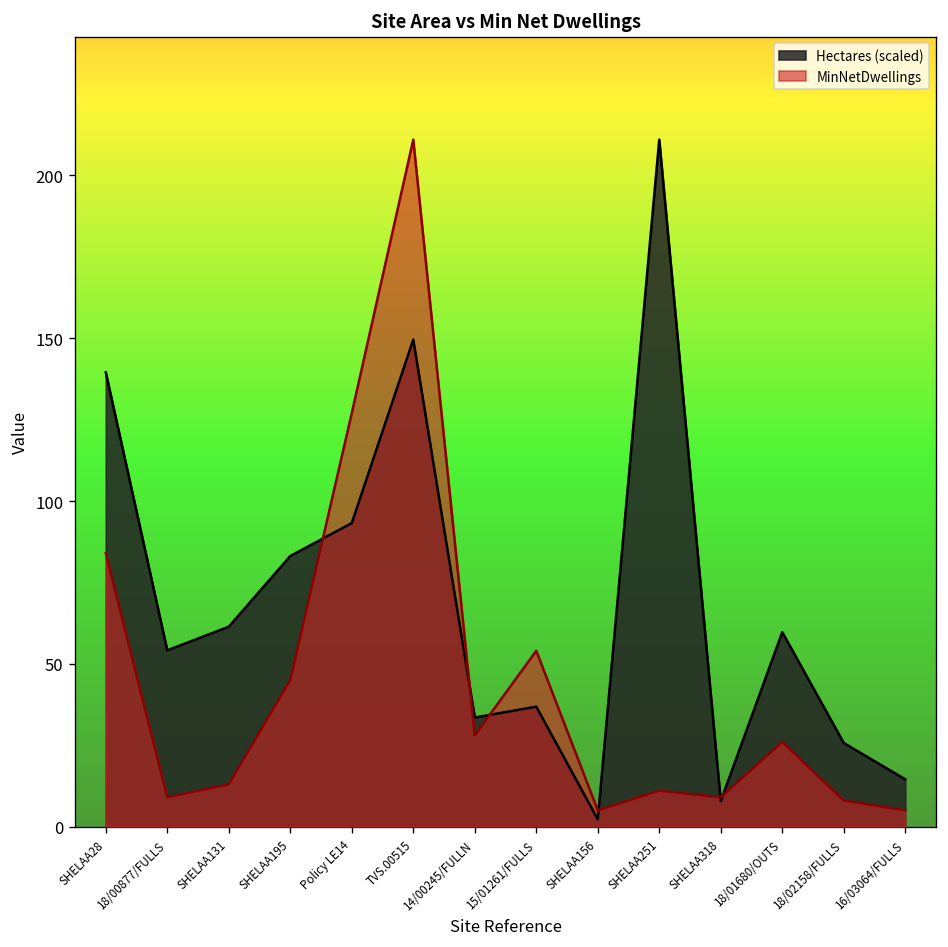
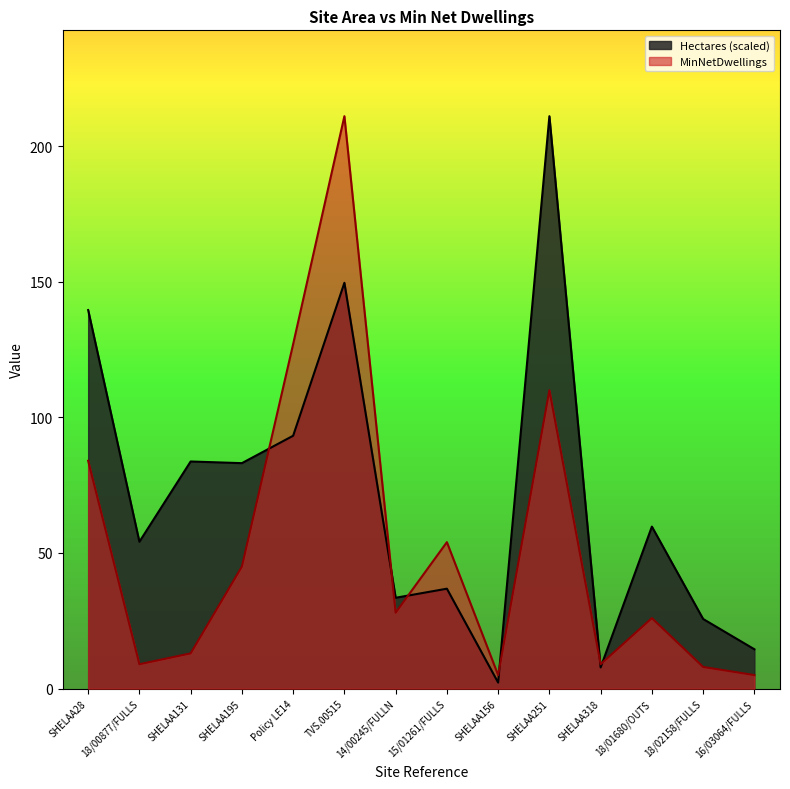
  {
    "Hectares (scaled)": {
      "SHELAA28": 140,
      "18/00877/FULLS": 54,
-     "SHELAA131": 61,
+     "SHELAA131": 84,
      "SHELAA195": 83,
      "Policy LE14": 93,
      "TVS.00515": 150,
      "14/00245/FULLN": 33,
      "15/01261/FULLS": 37,
      "SHELAA156": 2,
      "SHELAA251": 211,
      "SHELAA318": 8,
      "18/01680/OUTS": 60,
      "18/02158/FULLS": 26,
      "16/03064/FULLS": 15
    },
    "MinNetDwellings": {
      "SHELAA28": 84,
      "18/00877/FULLS": 9,
      "SHELAA131": 13,
      "SHELAA195": 45,
      "Policy LE14": 127,
      "TVS.00515": 211,
      "14/00245/FULLN": 28,
      "15/01261/FULLS": 54,
      "SHELAA156": 5,
-     "SHELAA251": 11,
+     "SHELAA251": 110,
      "SHELAA318": 9,
      "18/01680/OUTS": 26,
      "18/02158/FULLS": 8,
      "16/03064/FULLS": 5
    }
  }
